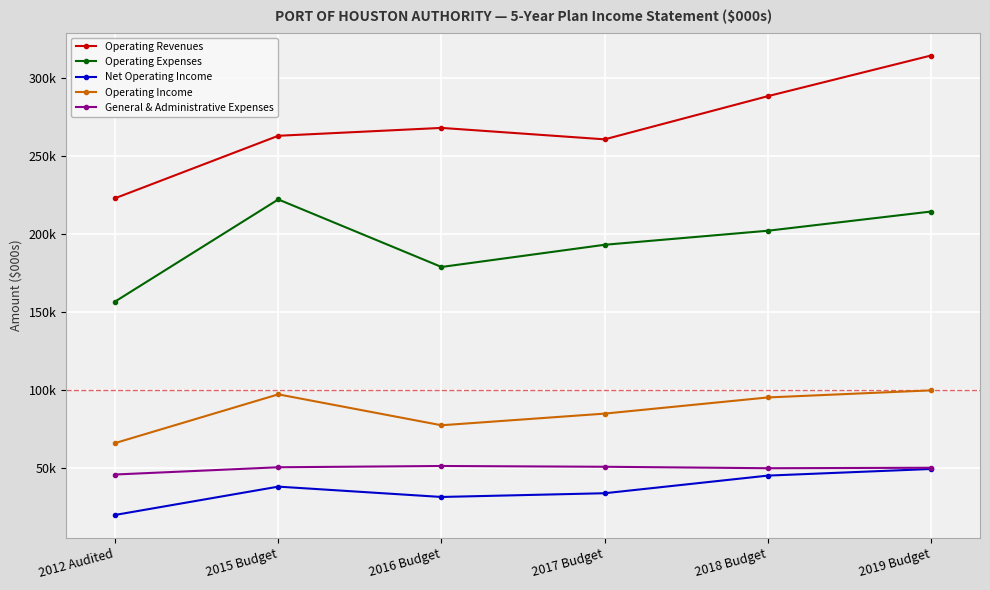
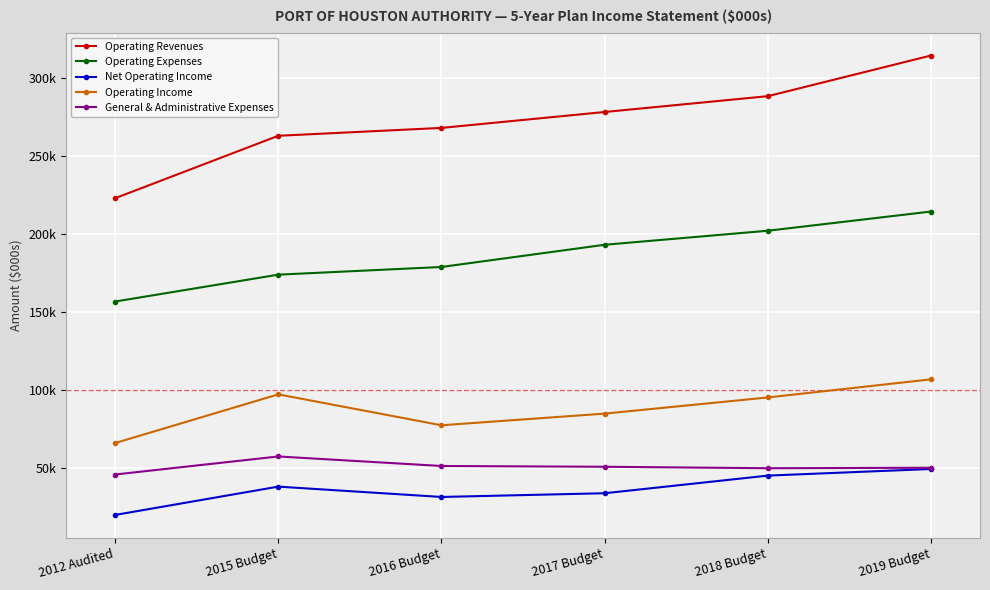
  {
    "Operating Revenues": {
      "2012 Audited": 223000,
      "2015 Budget": 263000,
      "2016 Budget": 268000,
-     "2017 Budget": 261000,
+     "2017 Budget": 278000,
      "2018 Budget": 289000,
      "2019 Budget": 315000
    },
    "Operating Expenses": {
      "2012 Audited": 157000,
-     "2015 Budget": 222000,
+     "2015 Budget": 174000,
      "2016 Budget": 179000,
      "2017 Budget": 193000,
      "2018 Budget": 202000,
      "2019 Budget": 215000
    },
    "Net Operating Income": {
      "2012 Audited": 20000,
      "2015 Budget": 38000,
      "2016 Budget": 32000,
      "2017 Budget": 34000,
      "2018 Budget": 45000
    },
    "Operating Income": {
      "2012 Audited": 66000,
      "2015 Budget": 97000,
      "2016 Budget": 78000,
      "2017 Budget": 85000,
      "2018 Budget": 95000,
-     "2019 Budget": 100000
+     "2019 Budget": 107000
    },
    "General & Administrative Expenses": {
      "2012 Audited": 46000,
-     "2015 Budget": 51000,
+     "2015 Budget": 58000,
      "2016 Budget": 52000,
      "2017 Budget": 51000,
      "2018 Budget": 50000
    }
  }
